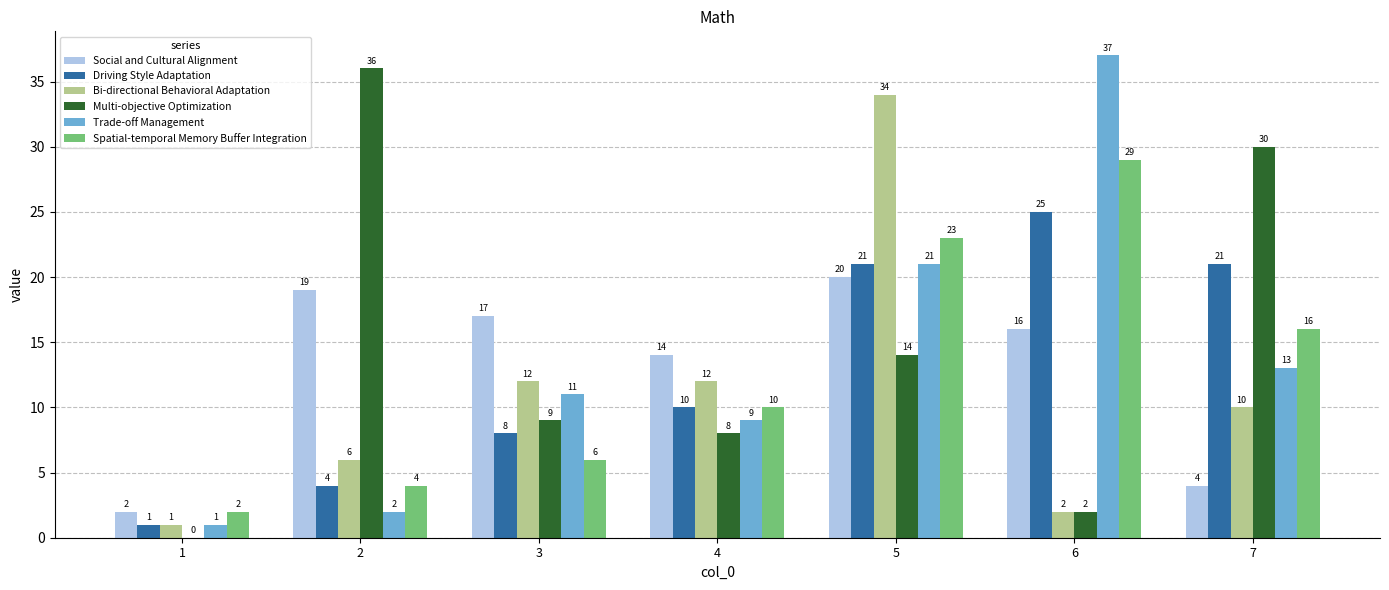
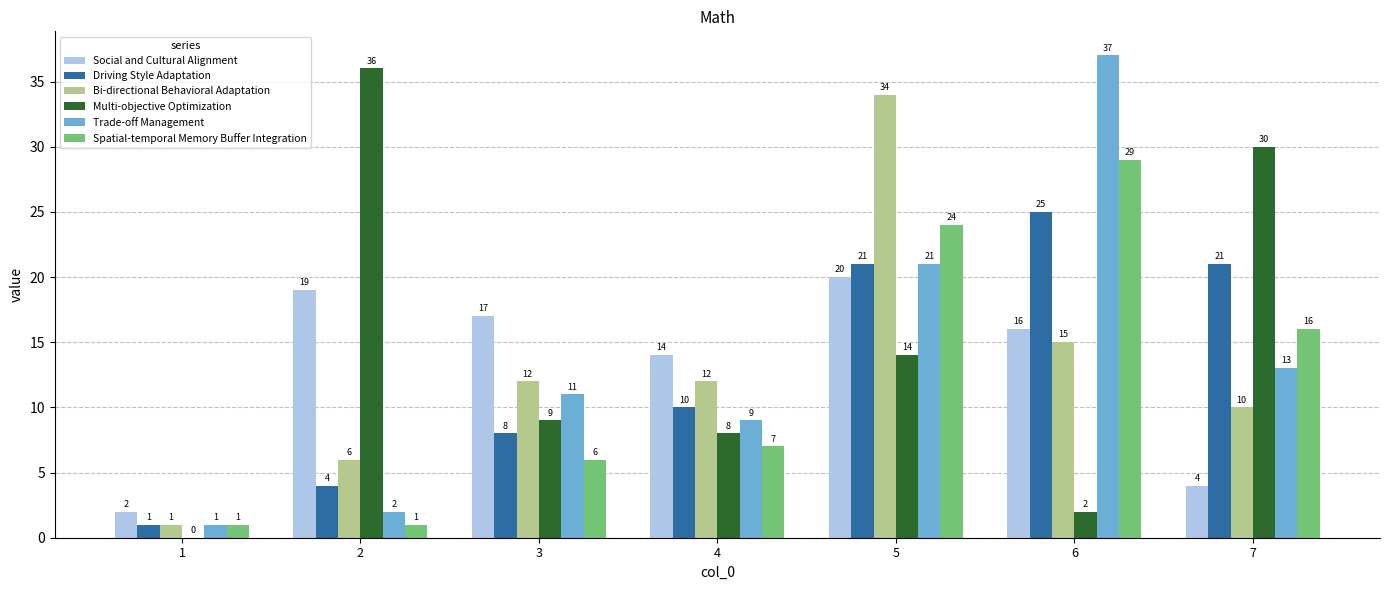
  {
    "Social and Cultural Alignment": {
      "1": 2,
      "2": 19,
      "3": 17,
      "4": 14,
      "5": 20,
      "6": 16,
      "7": 4
    },
    "Driving Style Adaptation": {
      "1": 1,
      "2": 4,
      "3": 8,
      "4": 10,
      "5": 21,
      "6": 25,
      "7": 21
    },
    "Bi-directional Behavioral Adaptation": {
      "1": 1,
      "2": 6,
      "3": 12,
      "4": 12,
      "5": 34,
-     "6": 2,
+     "6": 15,
      "7": 10
    },
    "Multi-objective Optimization": {
      "1": 0,
      "2": 36,
      "3": 9,
      "4": 8,
      "5": 14,
      "6": 2,
      "7": 30
    },
    "Trade-off Management": {
      "1": 1,
      "2": 2,
      "3": 11,
      "4": 9,
      "5": 21,
      "6": 37,
      "7": 13
    },
    "Spatial-temporal Memory Buffer Integration": {
-     "1": 2,
-     "2": 4,
+     "1": 1,
+     "2": 1,
      "3": 6,
-     "4": 10,
-     "5": 23,
+     "4": 7,
+     "5": 24,
      "6": 29,
      "7": 16
    }
  }
